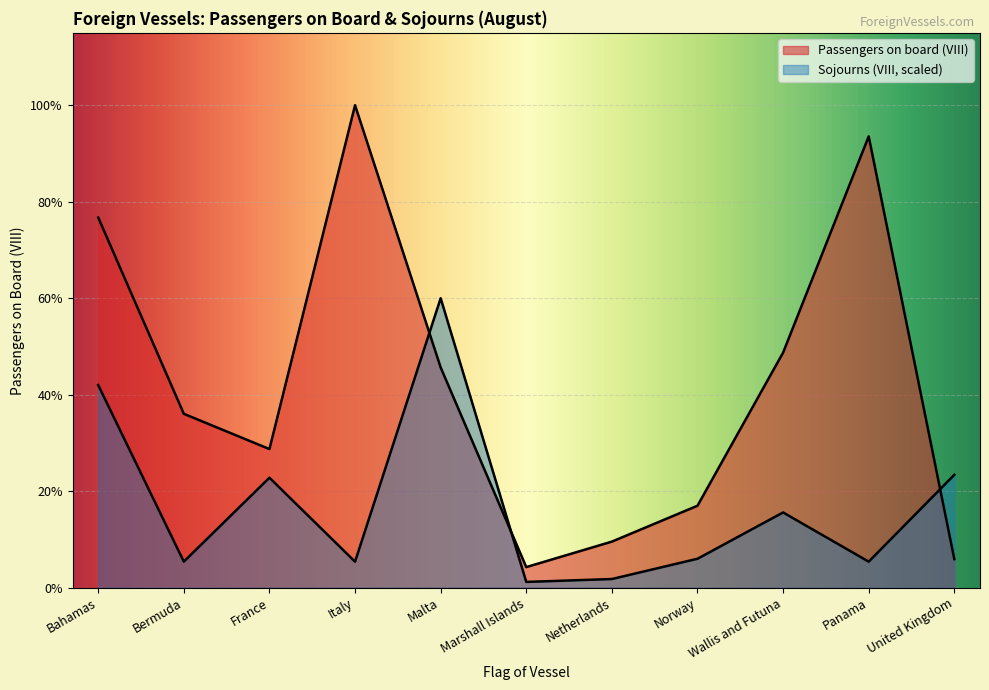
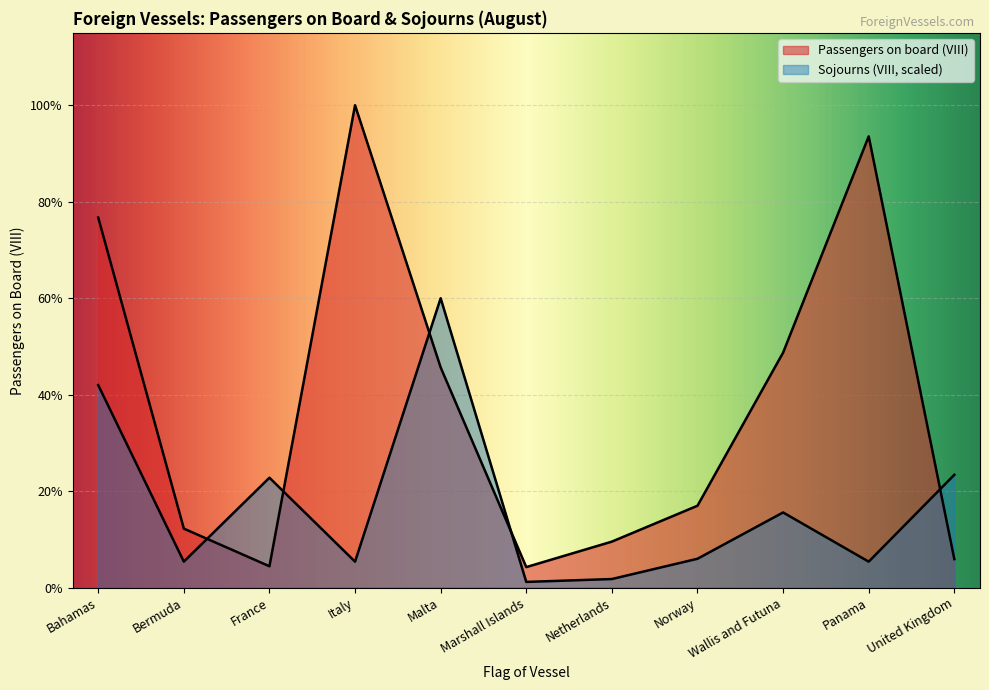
  {
    "Passengers on board (VIII)": {
      "Bahamas": "77%",
-     "Bermuda": "36%",
-     "France": "29%",
+     "Bermuda": "12%",
+     "France": "4%",
      "Italy": "100%",
      "Malta": "46%",
      "Marshall Islands": "4%",
      "Netherlands": "10%",
      "Norway": "17%",
      "Wallis and Futuna": "49%",
      "Panama": "94%",
      "United Kingdom": "6%"
    },
    "Sojourns (VIII, scaled)": {
      "Bahamas": "42%",
      "Bermuda": "5%",
      "France": "23%",
      "Italy": "5%",
      "Malta": "60%",
      "Marshall Islands": "1%",
      "Netherlands": "2%",
      "Norway": "6%",
      "Wallis and Futuna": "16%",
      "Panama": "5%",
      "United Kingdom": "23%"
    }
  }
